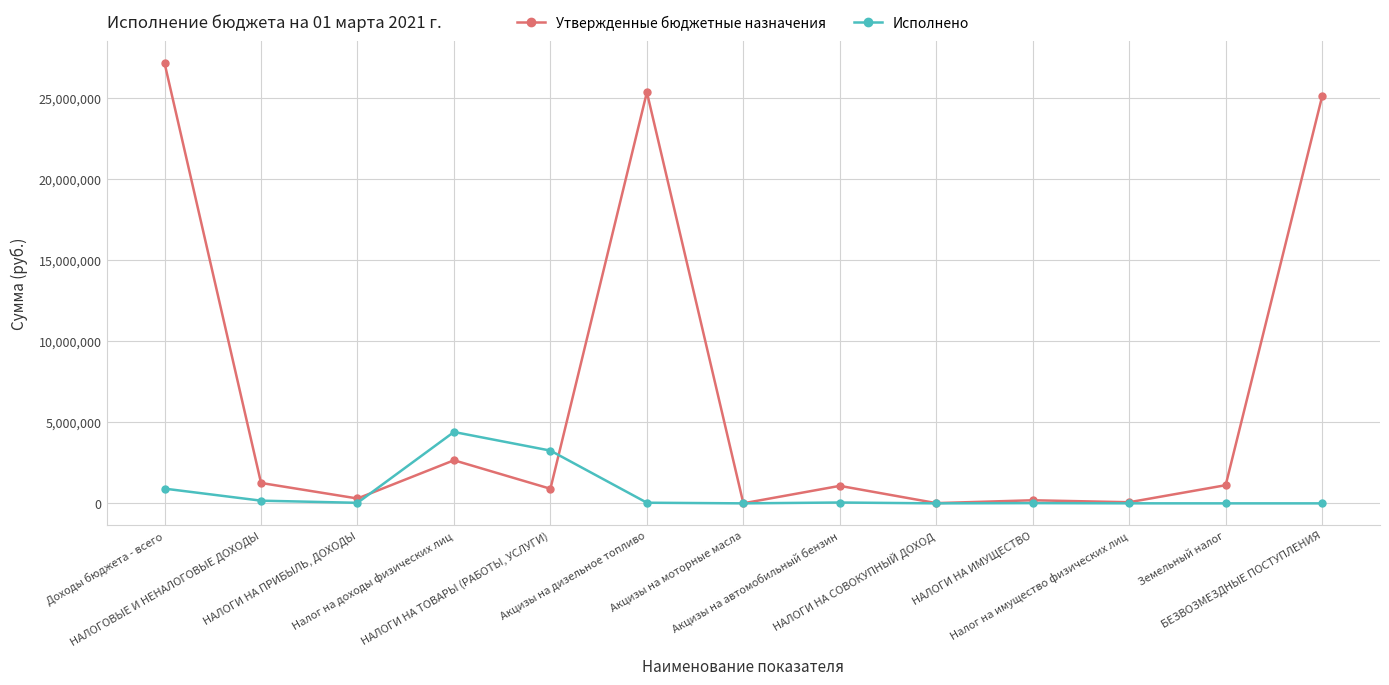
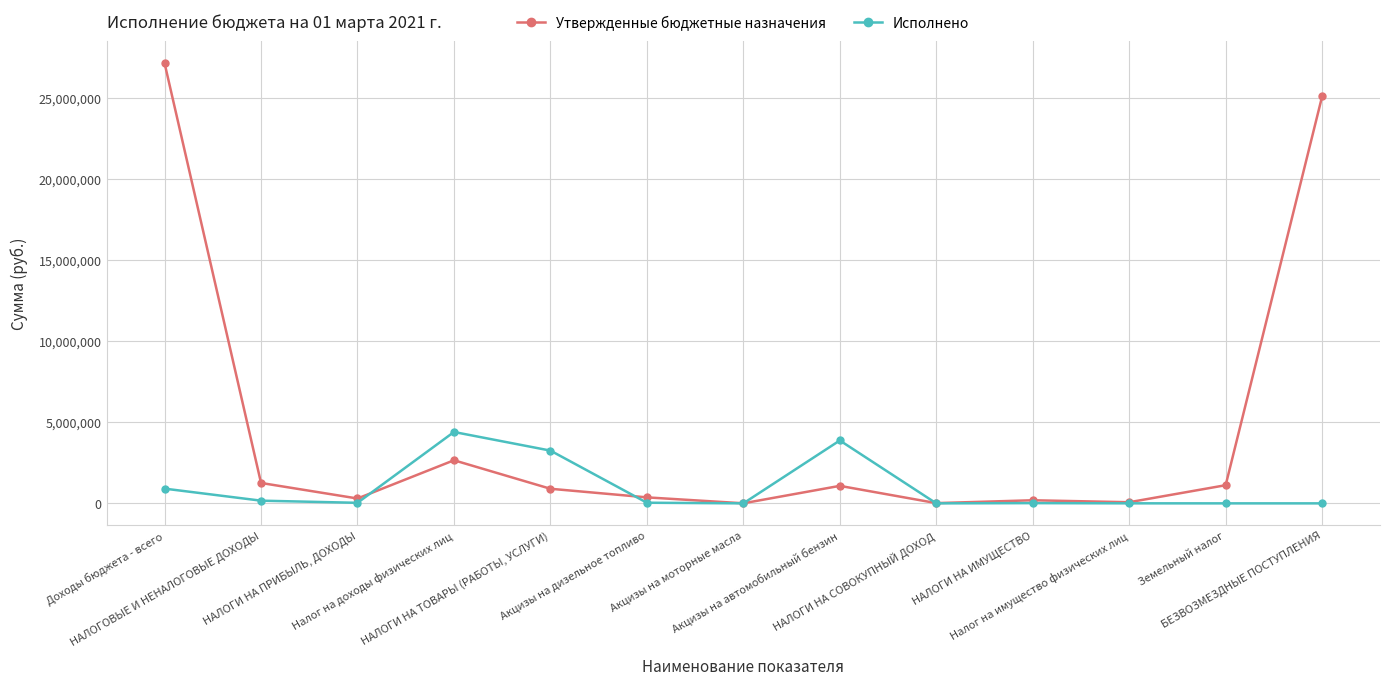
  {
    "Утвержденные бюджетные назначения": {
      "Доходы бюджета - всего": "27,200,000",
      "НАЛОГОВЫЕ И НЕНАЛОГОВЫЕ ДОХОДЫ": "1,300,000",
      "НАЛОГИ НА ПРИБЫЛЬ, ДОХОДЫ": "300,000",
      "Налог на доходы физических лиц": "2,700,000",
      "НАЛОГИ НА ТОВАРЫ (РАБОТЫ, УСЛУГИ)": "900,000",
-     "Акцизы на дизельное топливо": "25,400,000",
+     "Акцизы на дизельное топливо": "400,000",
      "Акцизы на автомобильный бензин": "1,100,000",
      "НАЛОГИ НА ИМУЩЕСТВО": "200,000",
      "Земельный налог": "1,100,000",
      "БЕЗВОЗМЕЗДНЫЕ ПОСТУПЛЕНИЯ": "25,100,000"
    },
    "Исполнено": {
      "Доходы бюджета - всего": "900,000",
      "НАЛОГОВЫЕ И НЕНАЛОГОВЫЕ ДОХОДЫ": "200,000",
      "НАЛОГИ НА ПРИБЫЛЬ, ДОХОДЫ": "0",
      "Налог на доходы физических лиц": "4,400,000",
      "НАЛОГИ НА ТОВАРЫ (РАБОТЫ, УСЛУГИ)": "3,300,000",
      "Акцизы на дизельное топливо": "0",
-     "Акцизы на автомобильный бензин": "100,000",
+     "Акцизы на автомобильный бензин": "3,900,000",
      "НАЛОГИ НА ИМУЩЕСТВО": "0",
      "Земельный налог": "0",
      "БЕЗВОЗМЕЗДНЫЕ ПОСТУПЛЕНИЯ": "0"
    }
  }
